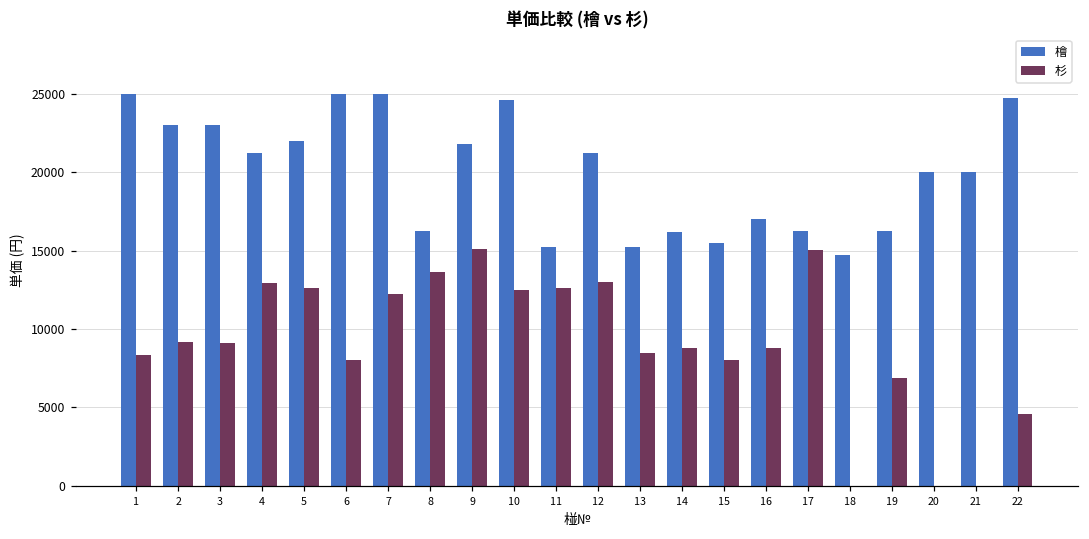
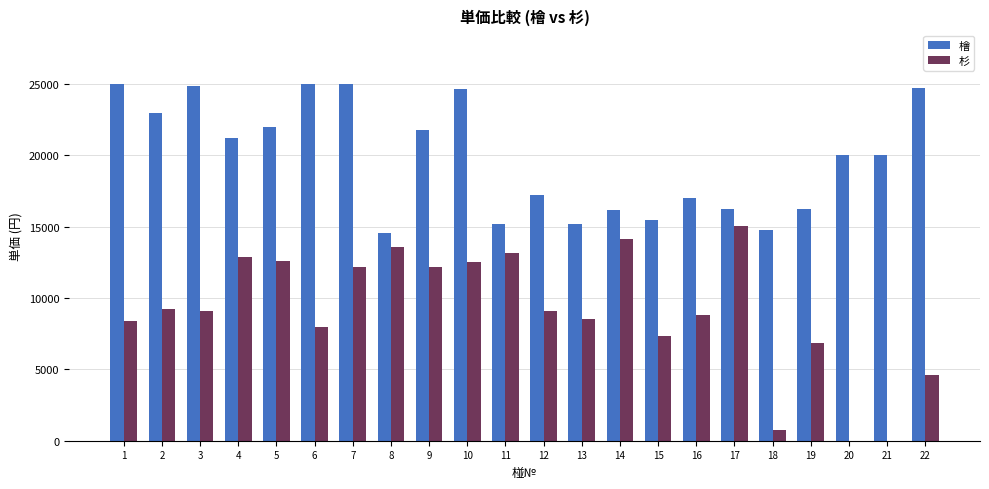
  {
    "檜": {
      "1": 25000,
      "2": 23000,
-     "3": 23000,
+     "3": 24900,
      "4": 21200,
      "5": 22000,
      "6": 25000,
      "7": 25000,
-     "8": 16200,
+     "8": 14500,
      "9": 21800,
      "10": 24600,
      "11": 15200,
-     "12": 21200,
+     "12": 17200,
      "13": 15200,
      "14": 16200,
      "15": 15500,
      "16": 17000,
      "17": 16200,
      "18": 14700,
      "19": 16200,
      "20": 20000,
      "21": 20000,
      "22": 24700
    },
    "杉": {
      "1": 8400,
      "2": 9200,
      "3": 9100,
      "4": 12900,
      "5": 12600,
      "6": 8000,
      "7": 12200,
      "8": 13600,
-     "9": 15100,
+     "9": 12200,
      "10": 12500,
-     "11": 12600,
-     "12": 13000,
+     "11": 13200,
+     "12": 9100,
      "13": 8500,
-     "14": 8800,
-     "15": 8000,
+     "14": 14200,
+     "15": 7400,
      "16": 8800,
      "17": 15100,
-     "18": 0,
+     "18": 700,
      "19": 6900,
      "20": 0,
      "21": 0,
      "22": 4600
    }
  }
